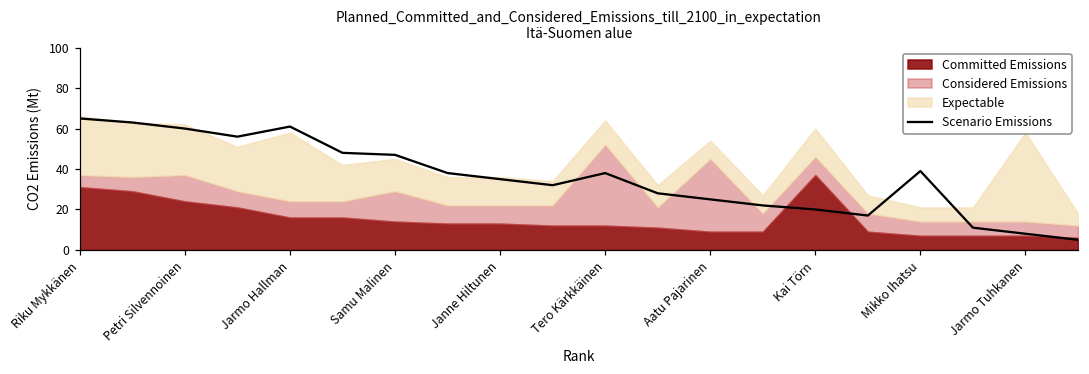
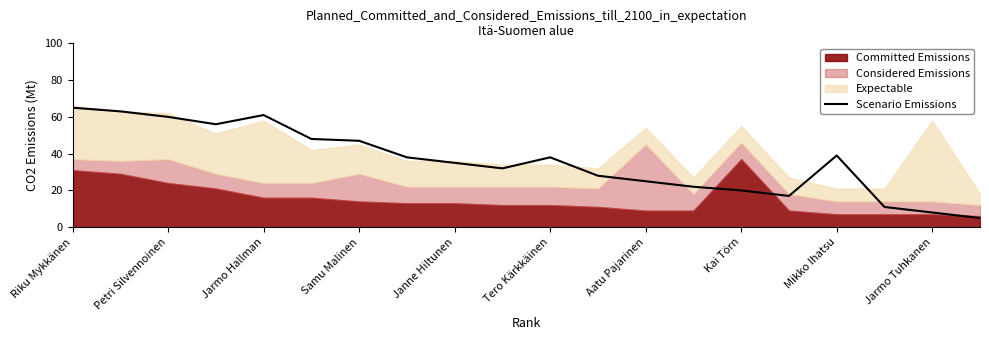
  {
    "Committed Emissions": {
      "Riku Mykkänen": 31,
      "Petri Silvennoinen": 24,
      "Jarmo Hallman": 16,
      "Samu Malinen": 14,
      "Janne Hiltunen": 13,
      "Tero Kärkkäinen": 12,
      "Aatu Pajarinen": 9,
      "Kai Törn": 37,
      "Mikko Ihatsu": 7
    },
    "Scenario Emissions": {
      "Petri Silvennoinen": 60,
      "Jarmo Hallman": 61,
      "Samu Malinen": 47,
      "Tero Kärkkäinen": 38,
      "Aatu Pajarinen": 25,
      "Kai Törn": 20,
      "Mikko Ihatsu": 39
    },
    "Considered Emissions": {
      "Riku Mykkänen": 6,
      "Petri Silvennoinen": 13,
      "Jarmo Hallman": 8,
      "Samu Malinen": 15,
      "Janne Hiltunen": 9,
-     "Tero Kärkkäinen": 40,
+     "Tero Kärkkäinen": 10,
      "Aatu Pajarinen": 36,
      "Kai Törn": 9,
      "Mikko Ihatsu": 7,
      "Jarmo Tuhkanen": 7
    },
    "Expectable": {
      "Petri Silvennoinen": 25,
      "Jarmo Hallman": 34,
      "Samu Malinen": 16,
      "Tero Kärkkäinen": 12,
      "Aatu Pajarinen": 9,
-     "Kai Törn": 14,
+     "Kai Törn": 9,
      "Mikko Ihatsu": 7,
      "Jarmo Tuhkanen": 44
    }
  }
